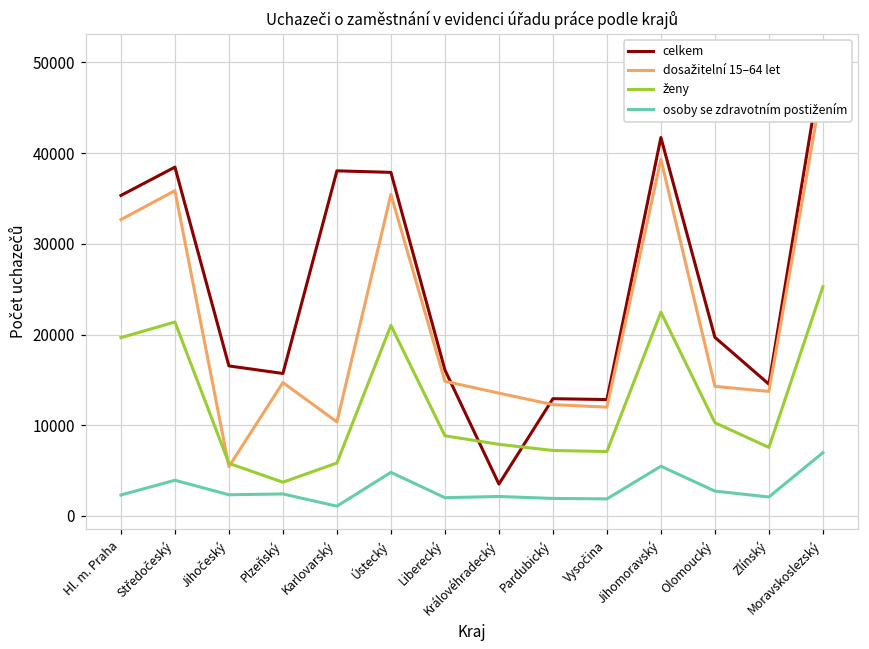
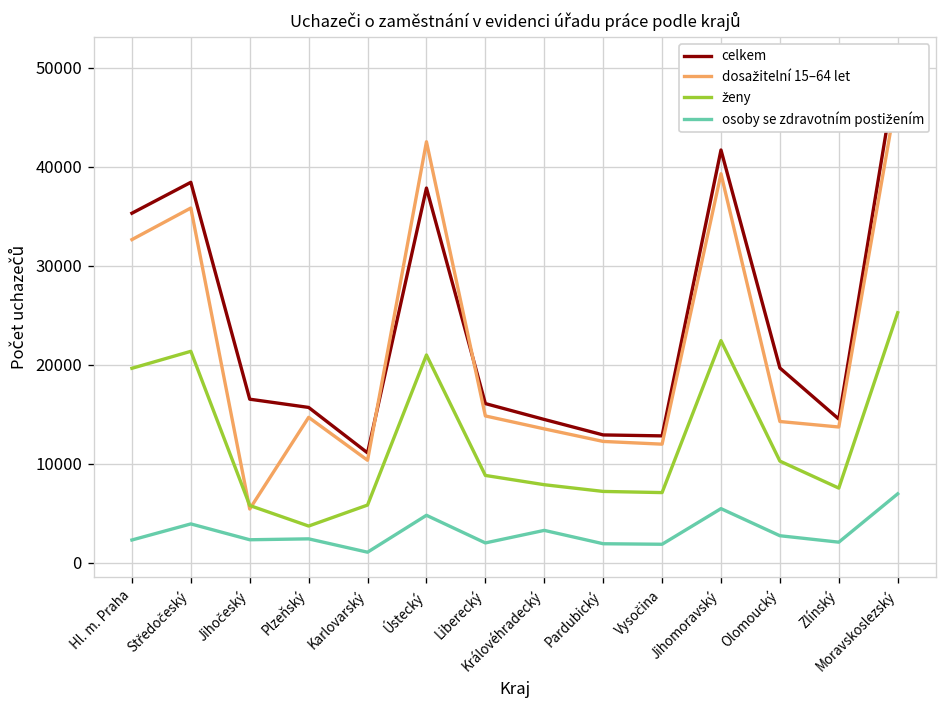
  {
    "celkem": {
      "Hl. m. Praha": 35000,
      "Středočeský": 38000,
      "Jihočeský": 17000,
      "Plzeňský": 16000,
-     "Karlovarský": 38000,
+     "Karlovarský": 11000,
      "Ústecký": 38000,
      "Liberecký": 16000,
-     "Královéhradecký": 4000,
+     "Královéhradecký": 14000,
      "Pardubický": 13000,
      "Vysočina": 13000,
      "Jihomoravský": 42000,
      "Olomoucký": 20000,
      "Zlínský": 15000
    },
    "dosažitelní 15–64 let": {
      "Hl. m. Praha": 33000,
      "Středočeský": 36000,
      "Jihočeský": 5000,
      "Plzeňský": 15000,
      "Karlovarský": 10000,
-     "Ústecký": 35000,
+     "Ústecký": 43000,
      "Liberecký": 15000,
      "Královéhradecký": 14000,
      "Pardubický": 12000,
      "Vysočina": 12000,
      "Jihomoravský": 39000,
      "Olomoucký": 14000,
      "Zlínský": 14000
    },
    "ženy": {
      "Hl. m. Praha": 20000,
      "Středočeský": 21000,
      "Jihočeský": 6000,
      "Plzeňský": 4000,
      "Karlovarský": 6000,
      "Ústecký": 21000,
      "Liberecký": 9000,
      "Královéhradecký": 8000,
      "Pardubický": 7000,
      "Vysočina": 7000,
      "Jihomoravský": 22000,
      "Olomoucký": 10000,
      "Zlínský": 8000,
      "Moravskoslezský": 25000
    },
    "osoby se zdravotním postižením": {
      "Hl. m. Praha": 2000,
      "Středočeský": 4000,
      "Jihočeský": 2000,
      "Plzeňský": 2000,
      "Karlovarský": 1000,
      "Ústecký": 5000,
      "Liberecký": 2000,
-     "Královéhradecký": 2000,
+     "Královéhradecký": 3000,
      "Pardubický": 2000,
      "Vysočina": 2000,
      "Jihomoravský": 5000,
      "Olomoucký": 3000,
      "Zlínský": 2000,
      "Moravskoslezský": 7000
    }
  }
